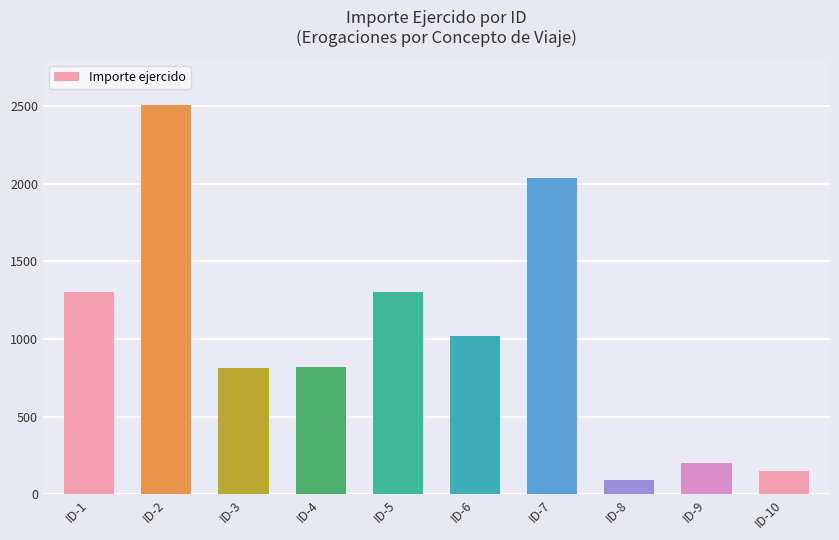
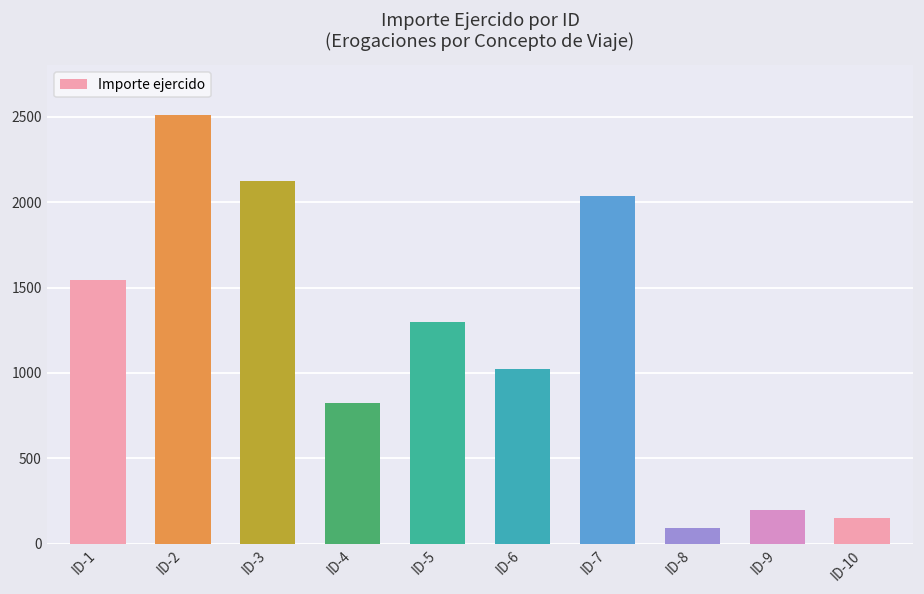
  {
-   "ID-1": 1300,
+   "ID-1": 1550,
    "ID-2": 2510,
-   "ID-3": 810,
+   "ID-3": 2130,
    "ID-4": 820,
    "ID-5": 1300,
    "ID-6": 1020,
    "ID-7": 2040,
    "ID-8": 90,
    "ID-9": 200,
    "ID-10": 150
  }
